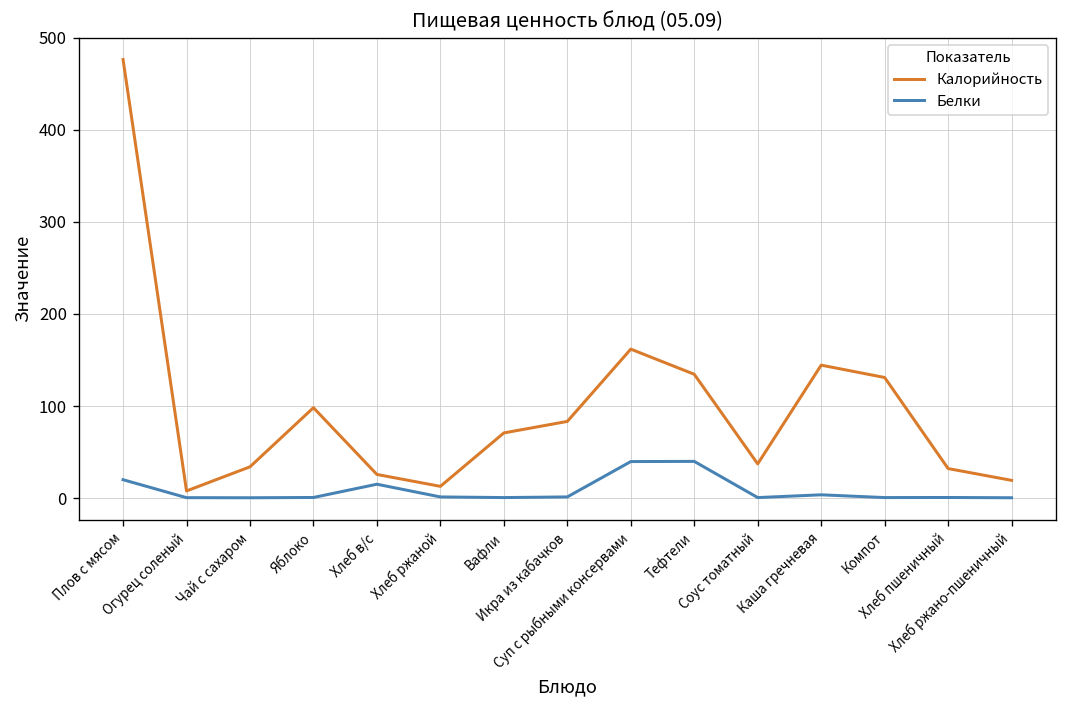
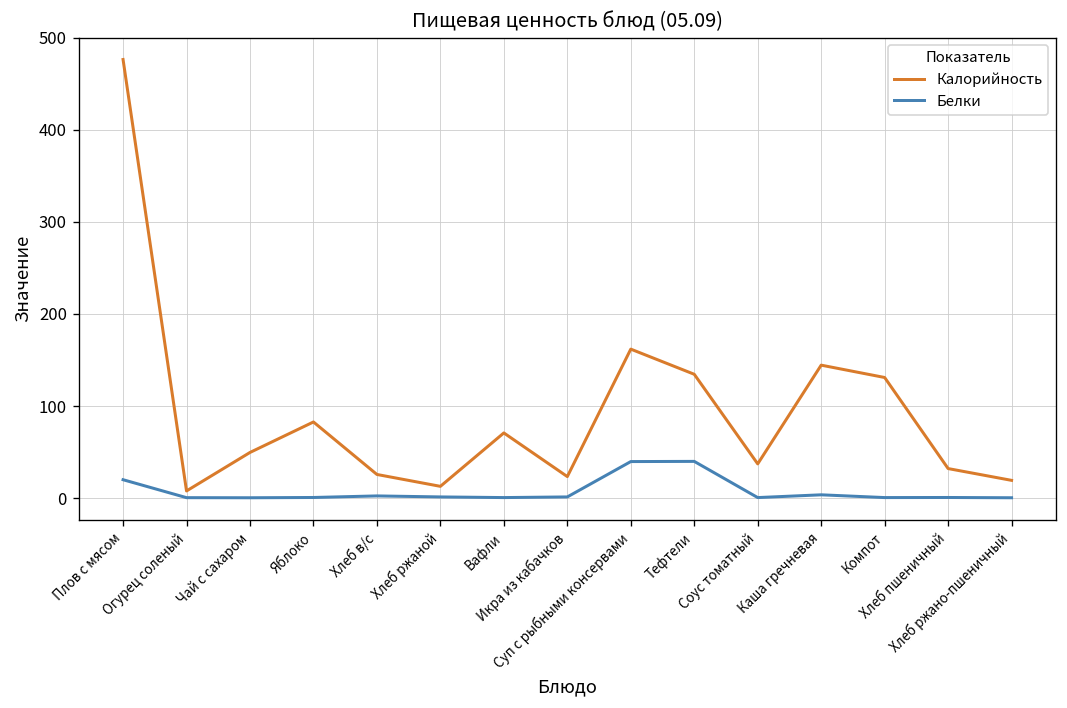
  {
    "Калорийность": {
      "Плов с мясом": 480,
      "Огурец соленый": 10,
-     "Чай с сахаром": 30,
-     "Яблоко": 100,
+     "Чай с сахаром": 50,
+     "Яблоко": 80,
      "Хлеб в/с": 30,
      "Хлеб ржаной": 10,
      "Вафли": 70,
-     "Икра из кабачков": 80,
+     "Икра из кабачков": 20,
      "Суп с рыбными консервами": 160,
      "Тефтели": 130,
      "Соус томатный": 40,
      "Каша гречневая": 140,
      "Компот": 130,
      "Хлеб пшеничный": 30,
      "Хлеб ржано-пшеничный": 20
    },
    "Белки": {
      "Плов с мясом": 20,
      "Огурец соленый": 0,
      "Чай с сахаром": 0,
      "Яблоко": 0,
-     "Хлеб в/с": 20,
+     "Хлеб в/с": 0,
      "Хлеб ржаной": 0,
      "Вафли": 0,
      "Икра из кабачков": 0,
      "Суп с рыбными консервами": 40,
      "Тефтели": 40,
      "Соус томатный": 0,
      "Каша гречневая": 0,
      "Компот": 0,
      "Хлеб пшеничный": 0,
      "Хлеб ржано-пшеничный": 0
    }
  }
